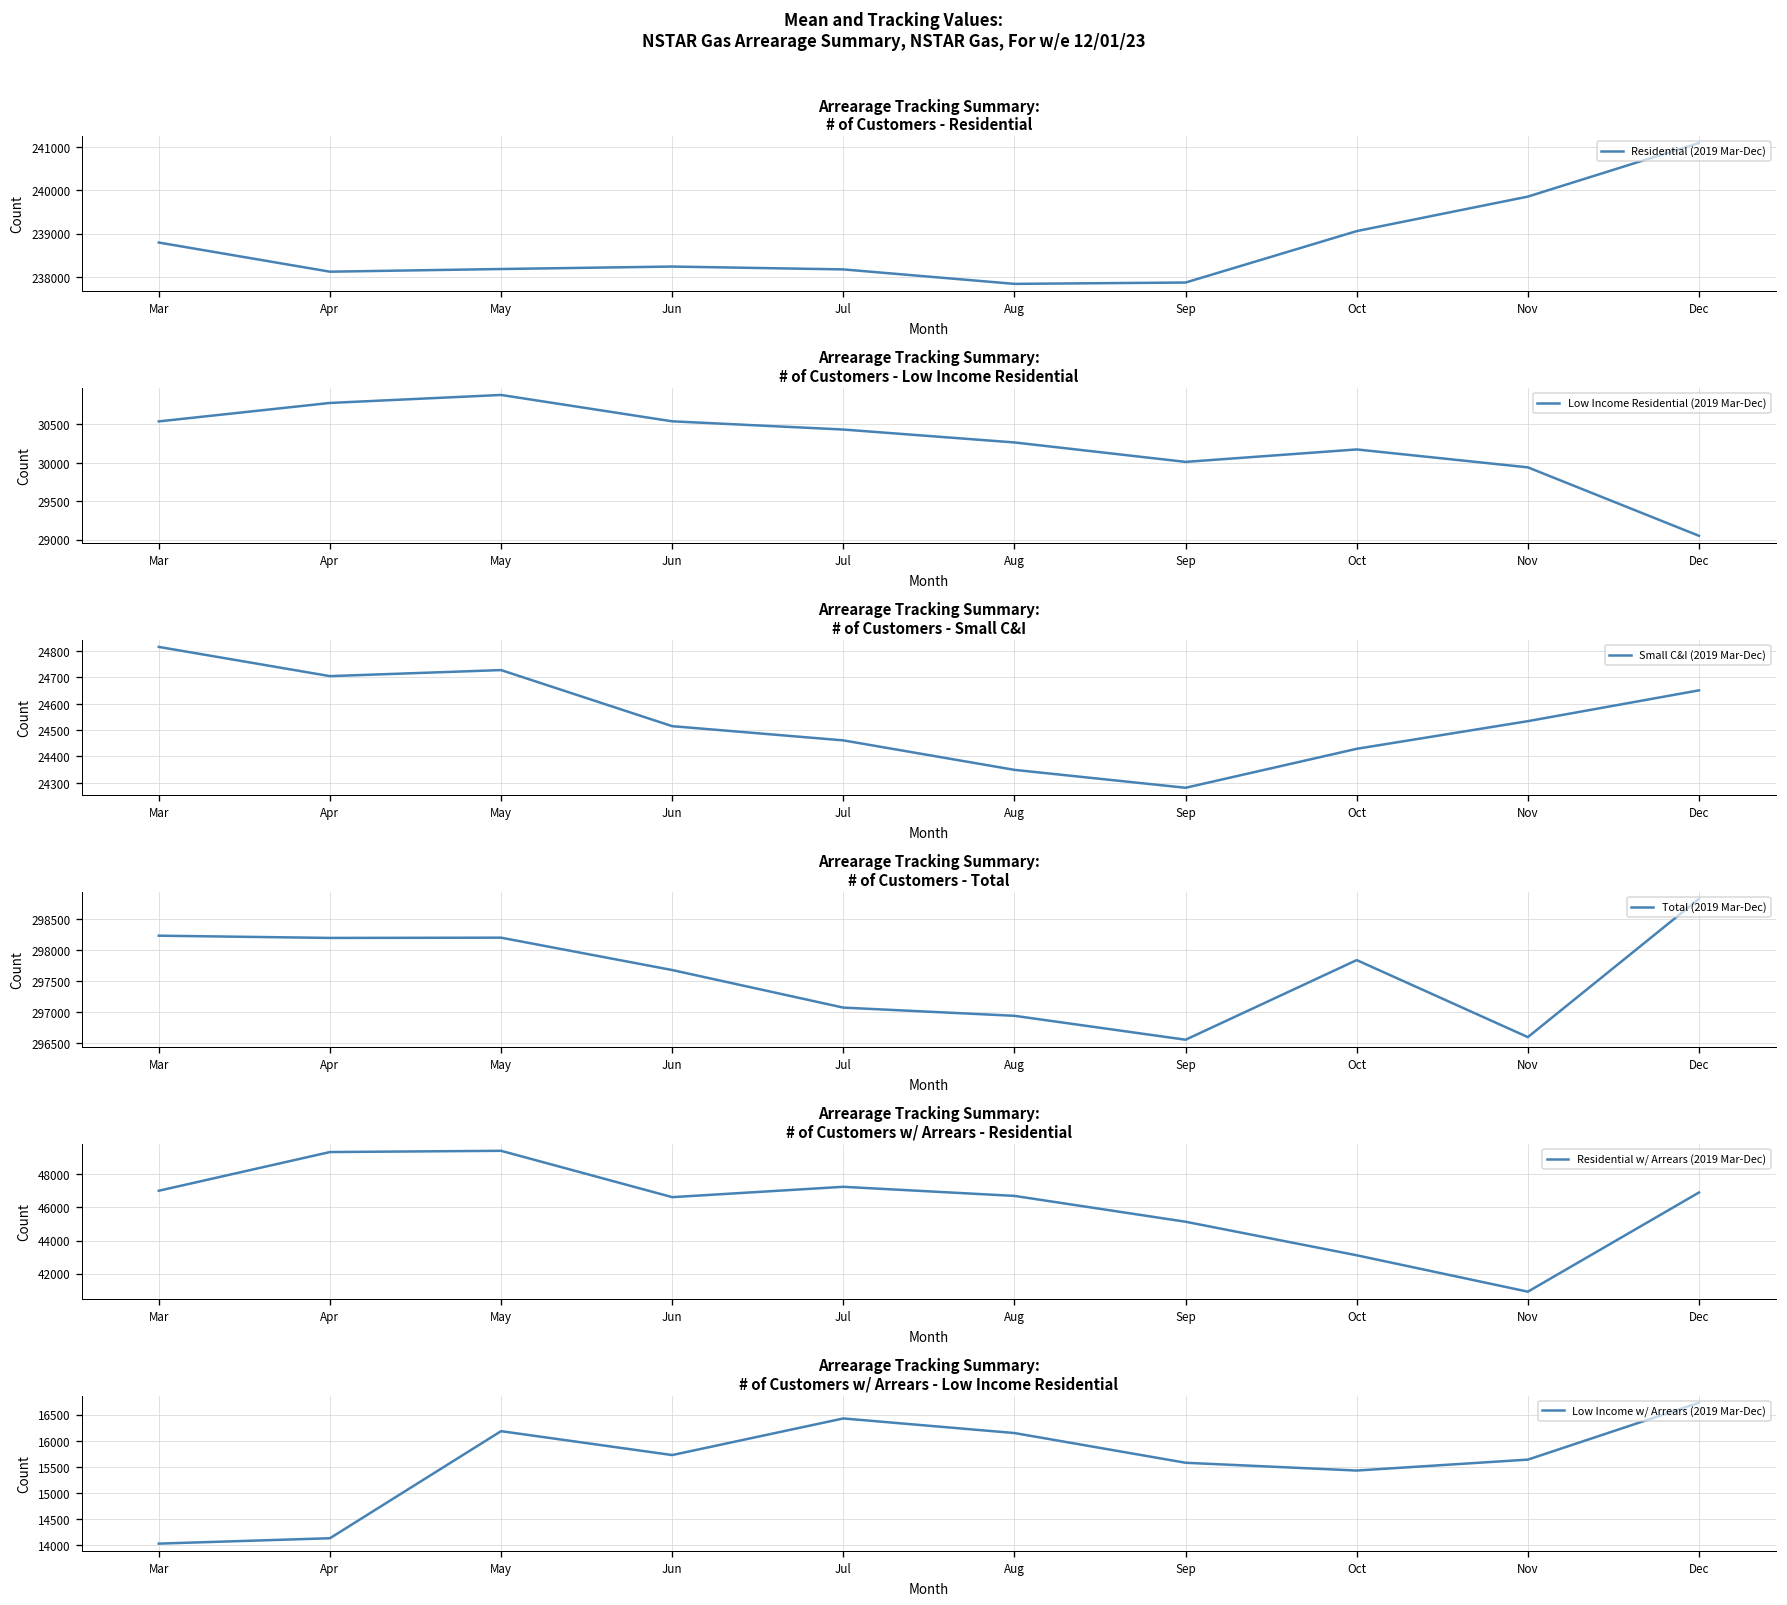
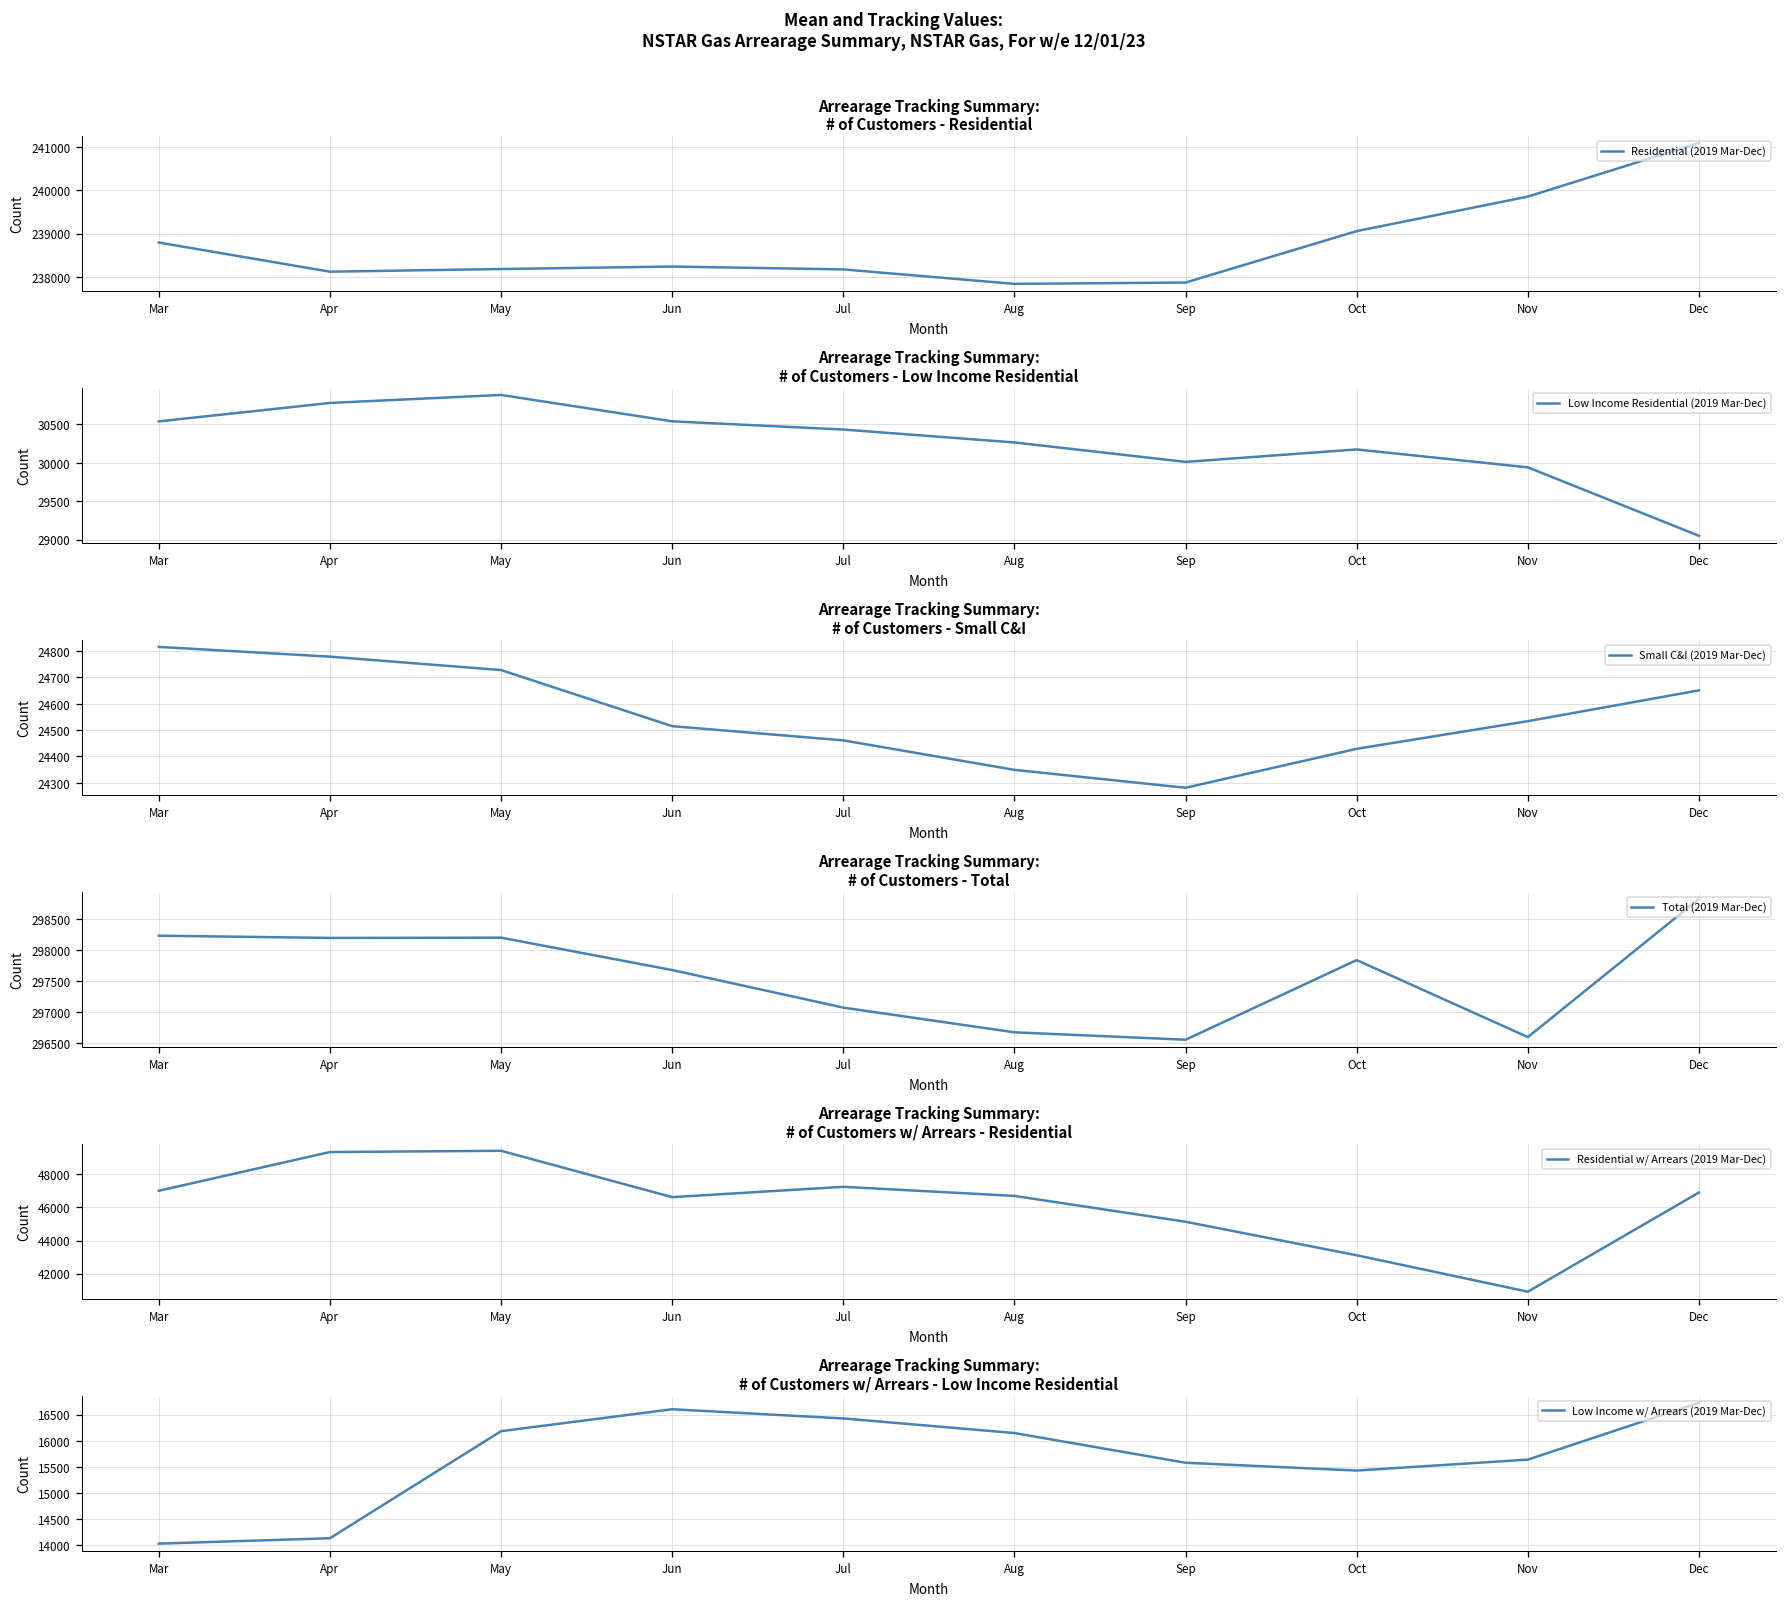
  {
    "Arrearage Tracking Summary: # of Customers - Residential": {
      "Mar": 238800,
      "Apr": 238100,
      "May": 238200,
      "Jun": 238200,
      "Jul": 238200,
      "Aug": 237800,
      "Sep": 237900,
      "Oct": 239100,
      "Nov": 239900
    },
    "Arrearage Tracking Summary: # of Customers - Low Income Residential": {
      "Mar": 30500,
      "Apr": 30800,
      "May": 30900,
      "Jun": 30500,
      "Jul": 30400,
      "Aug": 30300,
      "Sep": 30000,
      "Oct": 30200,
      "Nov": 29900,
      "Dec": 29000
    },
    "Arrearage Tracking Summary: # of Customers - Small C&I": {
      "Mar": 24820,
-     "Apr": 24710,
+     "Apr": 24780,
      "May": 24730,
      "Jun": 24520,
      "Jul": 24460,
      "Aug": 24350,
      "Sep": 24280,
      "Oct": 24430,
      "Nov": 24530,
      "Dec": 24650
    },
    "Arrearage Tracking Summary: # of Customers - Total": {
      "Mar": 298200,
      "Apr": 298200,
      "May": 298200,
      "Jun": 297700,
      "Jul": 297100,
-     "Aug": 296900,
+     "Aug": 296700,
      "Sep": 296600,
      "Oct": 297800,
      "Nov": 296600
    },
    "Arrearage Tracking Summary: # of Customers w/ Arrears - Residential": {
      "Mar": 47000,
      "Apr": 49300,
      "May": 49400,
      "Jun": 46600,
      "Jul": 47200,
      "Aug": 46700,
      "Sep": 45100,
      "Oct": 43100,
      "Nov": 40900,
      "Dec": 46900
    },
    "Arrearage Tracking Summary: # of Customers w/ Arrears - Low Income Residential": {
      "Mar": 14000,
      "Apr": 14100,
      "May": 16200,
-     "Jun": 15700,
+     "Jun": 16600,
      "Jul": 16400,
      "Aug": 16100,
      "Sep": 15600,
      "Oct": 15400,
      "Nov": 15600
    }
  }
